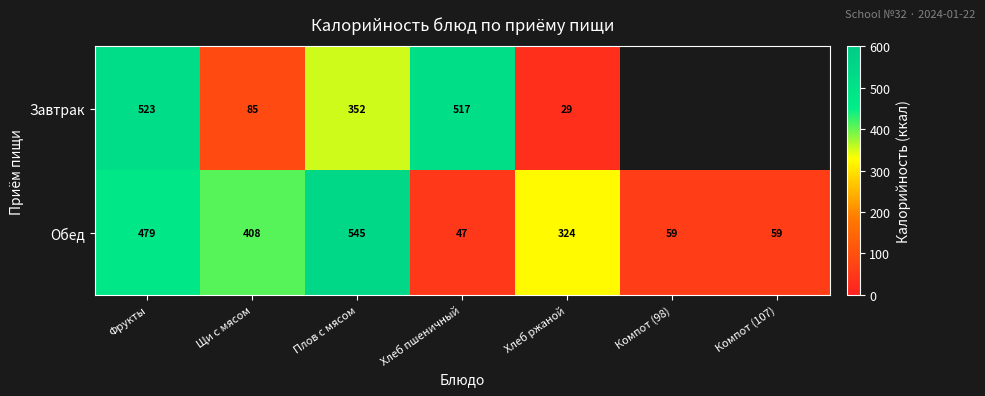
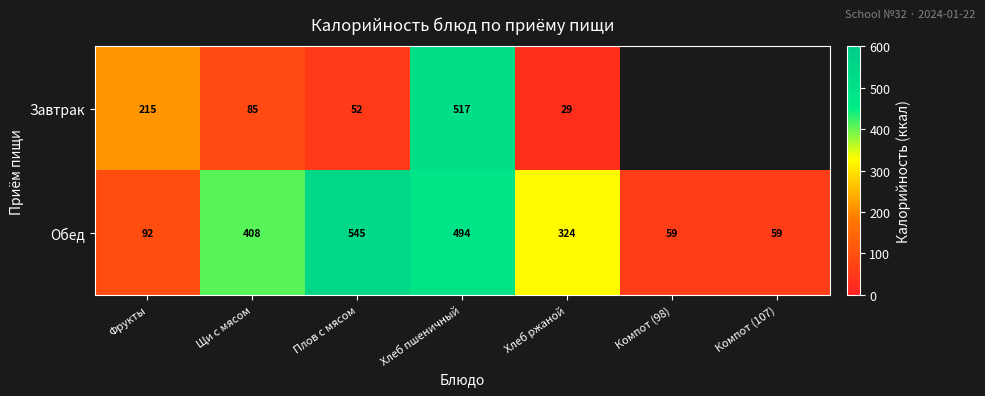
  {
    "Завтрак": {
-     "Фрукты": 523,
+     "Фрукты": 215,
      "Щи с мясом": 85,
-     "Плов с мясом": 352,
+     "Плов с мясом": 52,
      "Хлеб пшеничный": 517,
      "Хлеб ржаной": 29
    },
    "Обед": {
-     "Фрукты": 479,
+     "Фрукты": 92,
      "Щи с мясом": 408,
      "Плов с мясом": 545,
-     "Хлеб пшеничный": 47,
+     "Хлеб пшеничный": 494,
      "Хлеб ржаной": 324,
      "Компот (98)": 59,
      "Компот (107)": 59
    }
  }
